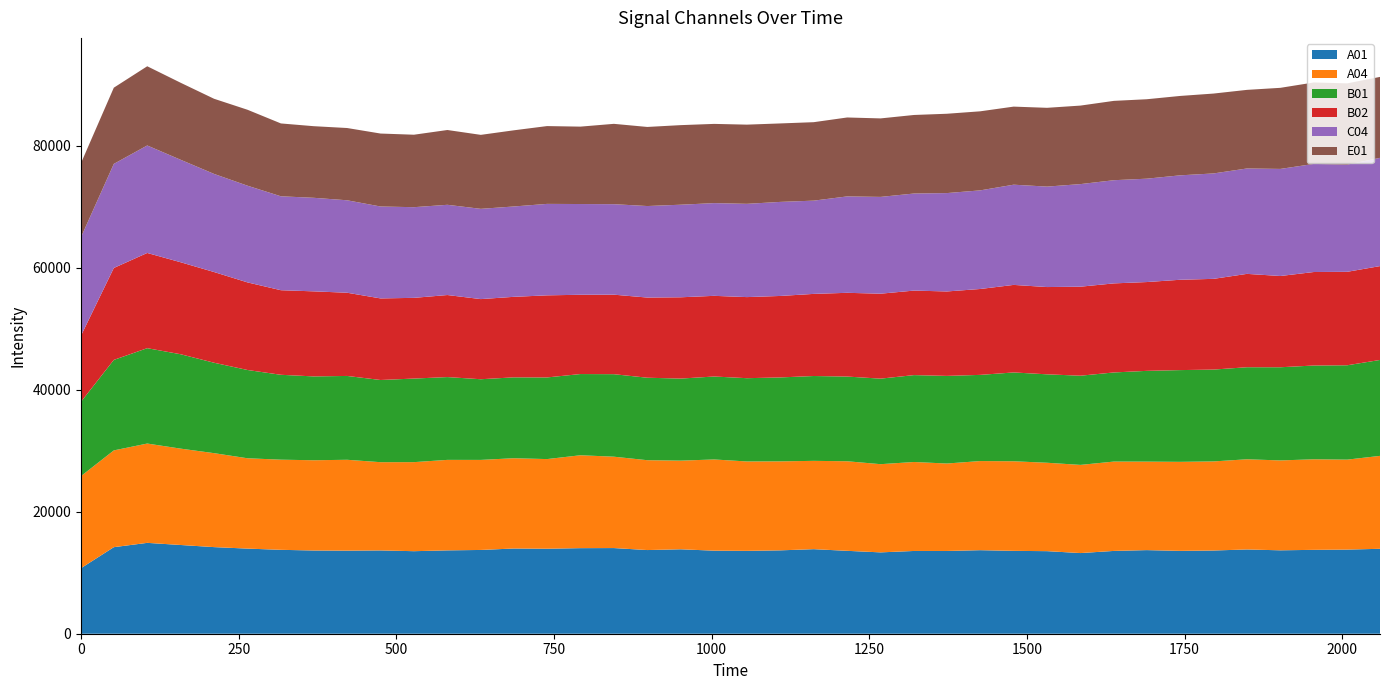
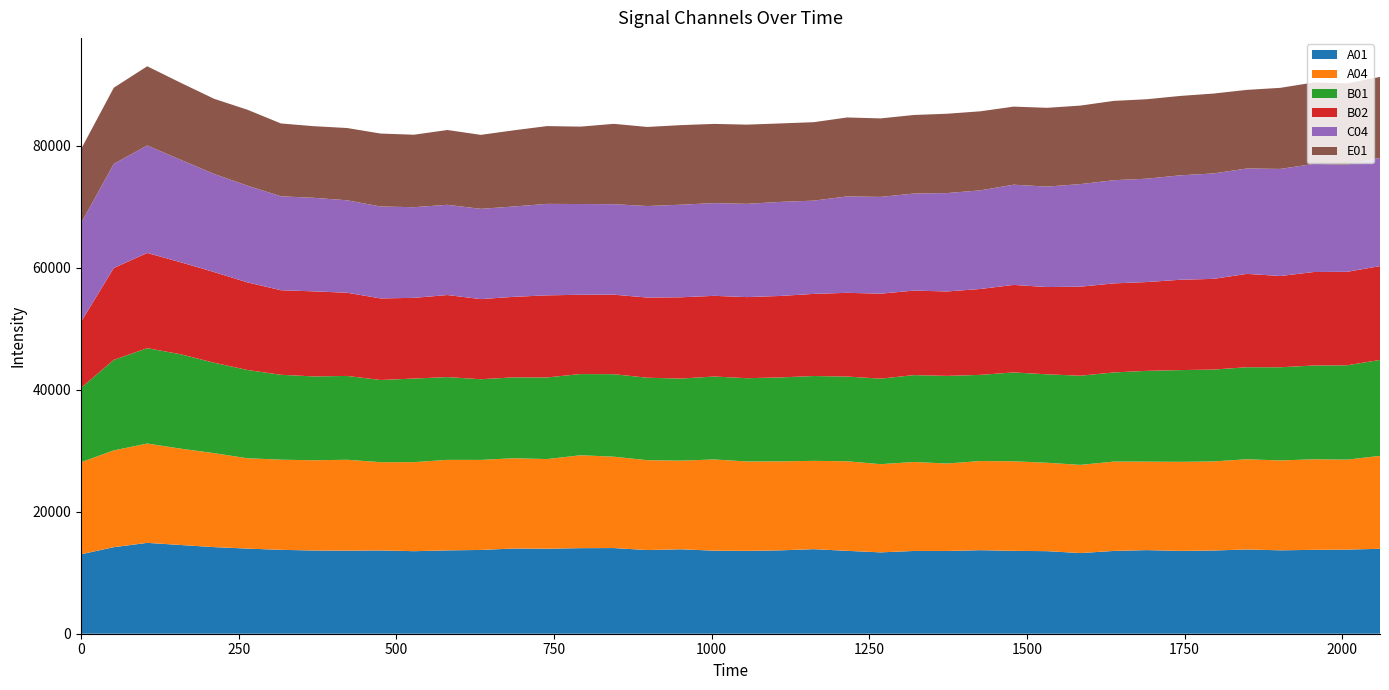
  {
    "A01": {
-     "0": 11000
+     "0": 13000
    },
    "E01": {
      "0": 12000
    }
  }
